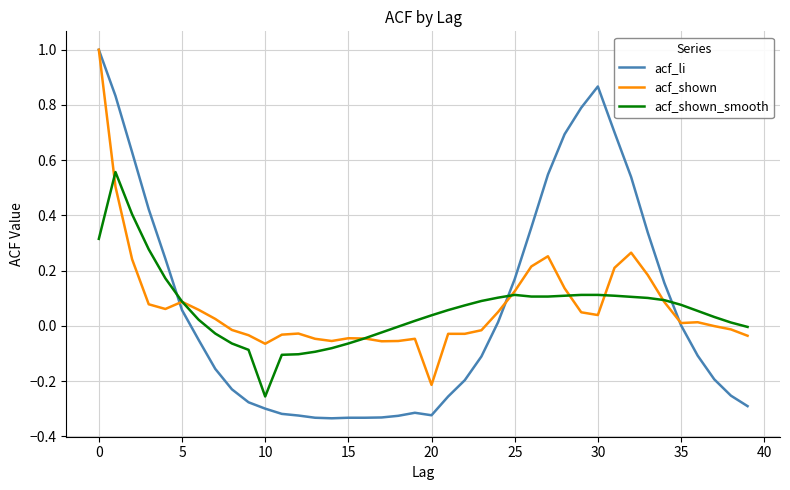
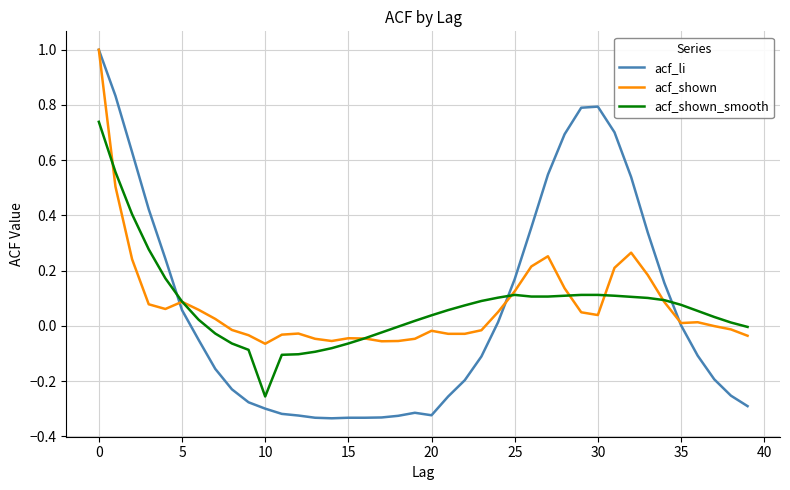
  {
    "acf_li": {
      "5": 0.06,
      "10": -0.30,
      "15": -0.33,
      "20": -0.32,
      "25": 0.17,
-     "30": 0.87
+     "30": 0.79
    },
    "acf_shown": {
      "10": -0.07,
      "15": -0.05,
-     "20": -0.21,
+     "20": -0.02,
      "25": 0.13,
      "30": 0.04
    },
    "acf_shown_smooth": {
-     "0": 0.32,
+     "0": 0.74,
      "10": -0.26,
      "15": -0.06,
      "20": 0.04,
      "25": 0.11,
      "30": 0.11,
      "35": 0.08
    }
  }
